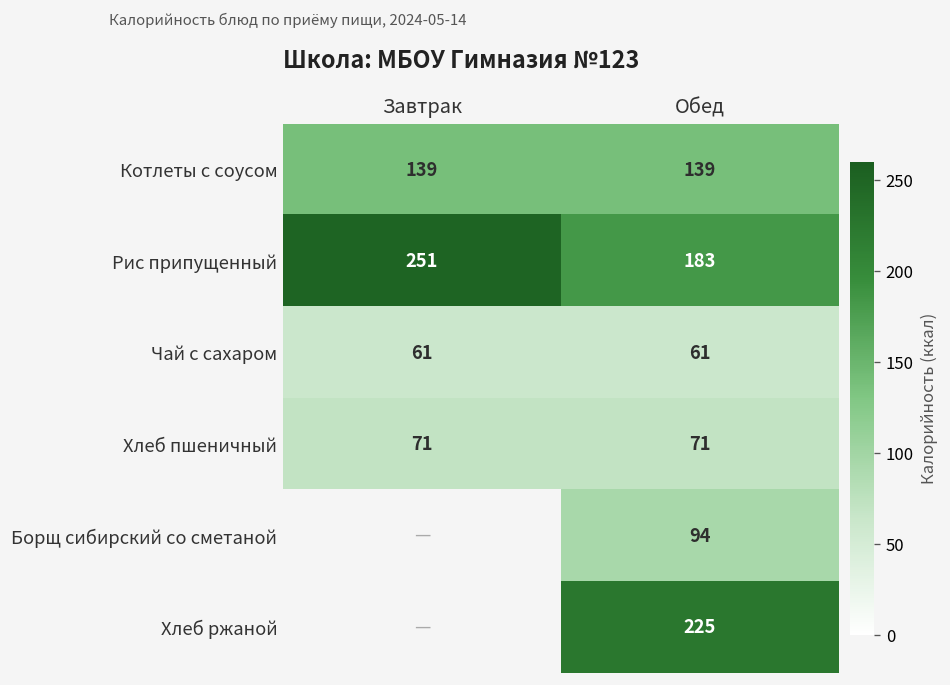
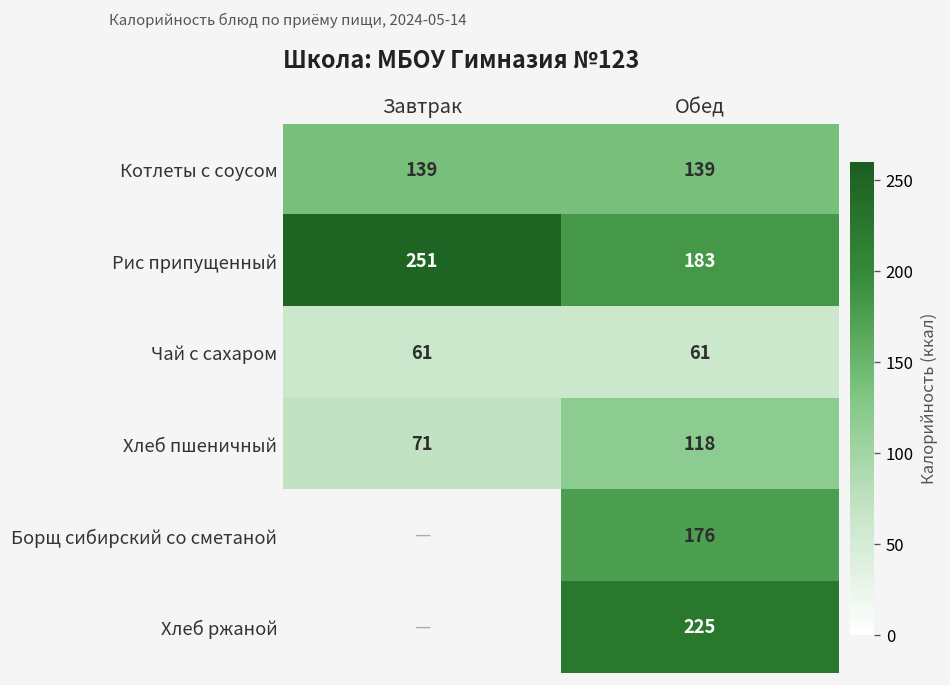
  {
    "Котлеты с соусом": {
      "Завтрак": 139,
      "Обед": 139
    },
    "Рис припущенный": {
      "Завтрак": 251,
      "Обед": 183
    },
    "Чай с сахаром": {
      "Завтрак": 61,
      "Обед": 61
    },
    "Хлеб пшеничный": {
      "Завтрак": 71,
-     "Обед": 71
+     "Обед": 118
    },
    "Борщ сибирский со сметаной": {
-     "Обед": 94
+     "Обед": 176
    },
    "Хлеб ржаной": {
      "Обед": 225
    }
  }
